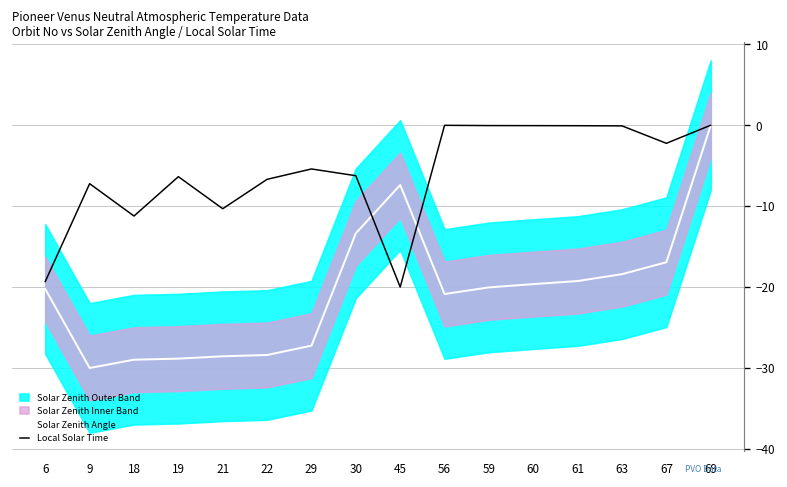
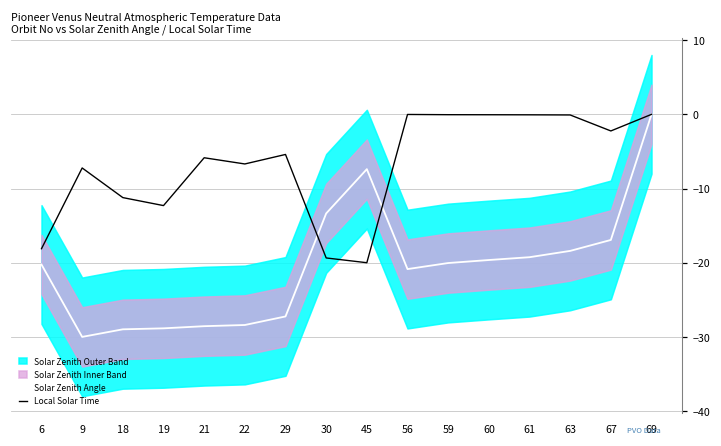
  {
    "Solar Zenith Angle": {
      "6": -20,
      "9": -30,
      "18": -29,
      "19": -29,
      "21": -29,
      "22": -28,
      "29": -27,
      "30": -13,
      "45": -7,
      "56": -21,
      "59": -20,
      "60": -20,
      "61": -19,
      "63": -18,
      "67": -17
    },
    "Local Solar Time": {
-     "6": -19,
+     "6": -18,
      "9": -7,
      "18": -11,
-     "19": -6,
-     "21": -10,
+     "19": -12,
+     "21": -6,
      "22": -7,
      "29": -5,
-     "30": -6,
+     "30": -19,
      "45": -20,
      "56": 0,
      "59": 0,
      "60": 0,
      "61": 0,
      "63": 0,
      "67": -2
    }
  }
